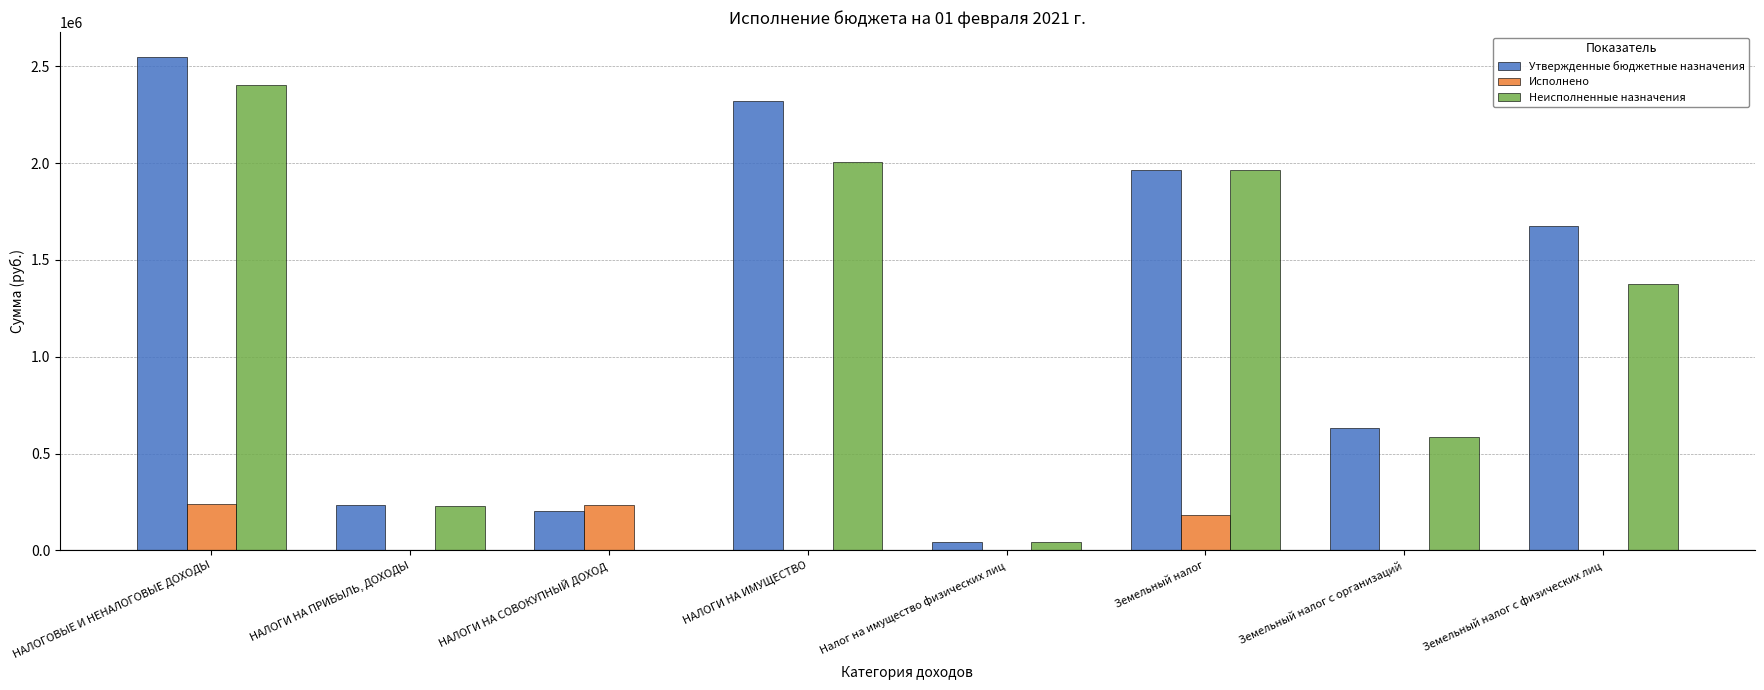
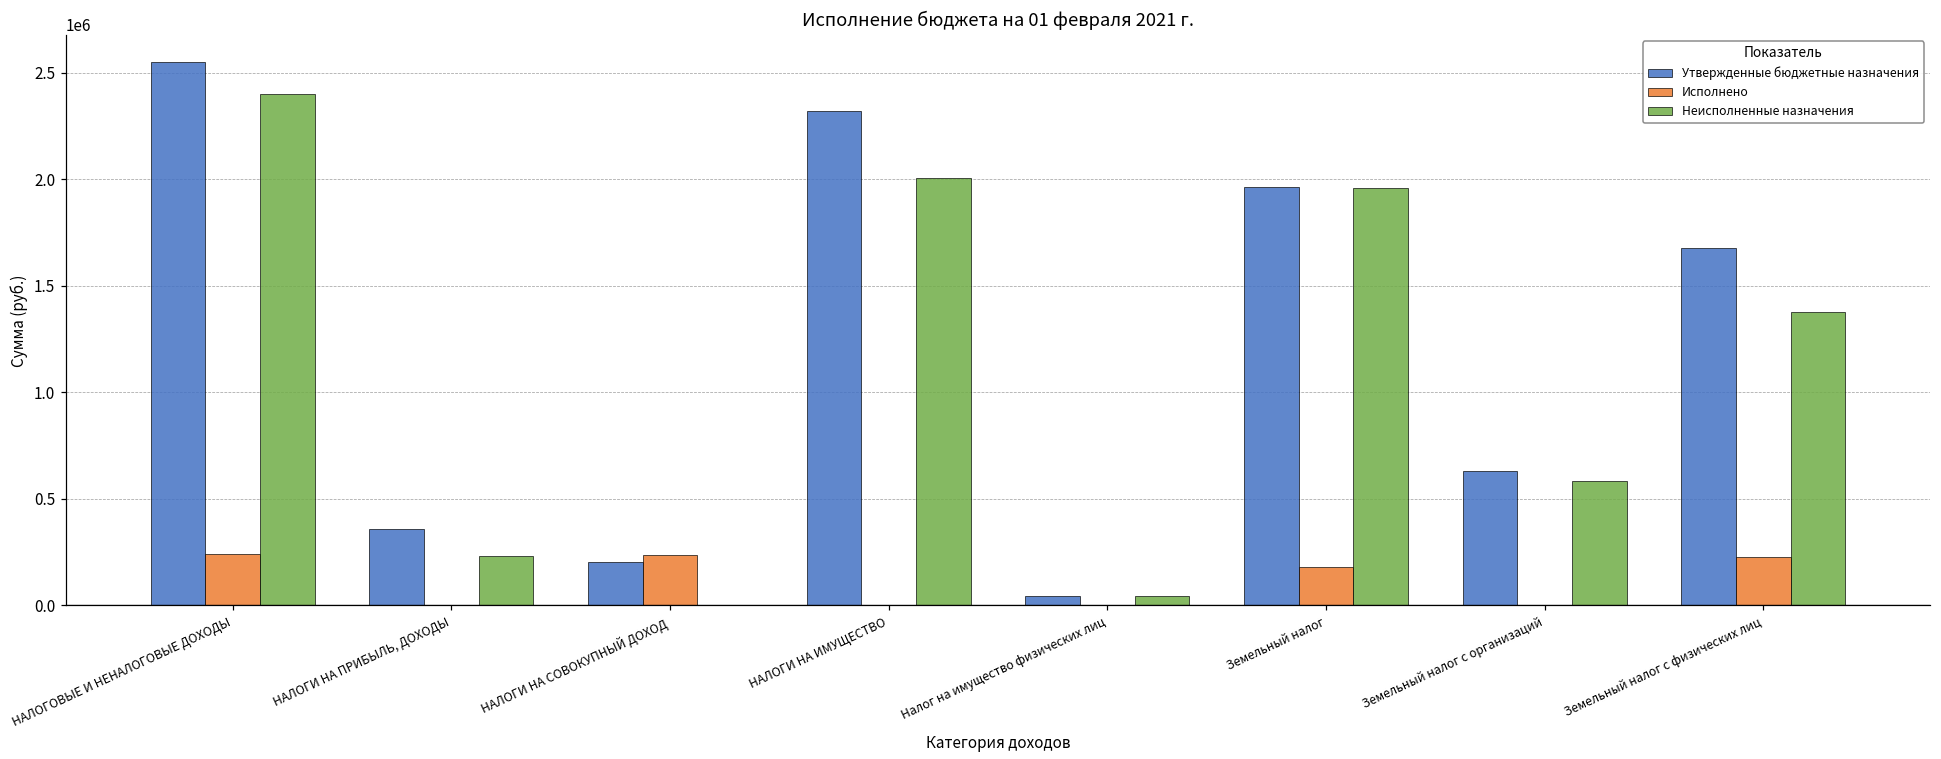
  {
    "Утвержденные бюджетные назначения": {
      "НАЛОГОВЫЕ И НЕНАЛОГОВЫЕ ДОХОДЫ": 2550000,
-     "НАЛОГИ НА ПРИБЫЛЬ, ДОХОДЫ": 230000,
+     "НАЛОГИ НА ПРИБЫЛЬ, ДОХОДЫ": 360000,
      "НАЛОГИ НА СОВОКУПНЫЙ ДОХОД": 200000,
      "НАЛОГИ НА ИМУЩЕСТВО": 2320000,
      "Налог на имущество физических лиц": 50000,
      "Земельный налог": 1960000,
      "Земельный налог с организаций": 630000,
      "Земельный налог с физических лиц": 1680000
    },
    "Исполнено": {
      "НАЛОГОВЫЕ И НЕНАЛОГОВЫЕ ДОХОДЫ": 240000,
      "НАЛОГИ НА СОВОКУПНЫЙ ДОХОД": 240000,
      "Земельный налог": 180000,
      "Земельный налог с организаций": 0,
-     "Земельный налог с физических лиц": 0
+     "Земельный налог с физических лиц": 230000
    },
    "Неисполненные назначения": {
      "НАЛОГОВЫЕ И НЕНАЛОГОВЫЕ ДОХОДЫ": 2400000,
      "НАЛОГИ НА ПРИБЫЛЬ, ДОХОДЫ": 230000,
      "НАЛОГИ НА СОВОКУПНЫЙ ДОХОД": 0,
      "НАЛОГИ НА ИМУЩЕСТВО": 2010000,
      "Налог на имущество физических лиц": 40000,
      "Земельный налог": 1960000,
      "Земельный налог с организаций": 590000,
      "Земельный налог с физических лиц": 1380000
    }
  }
